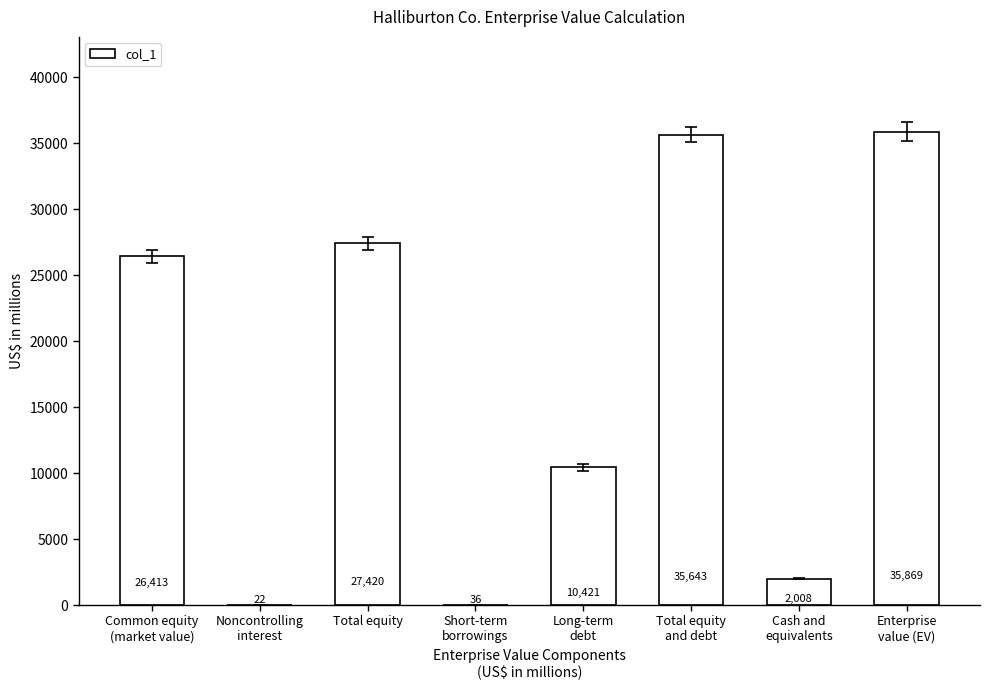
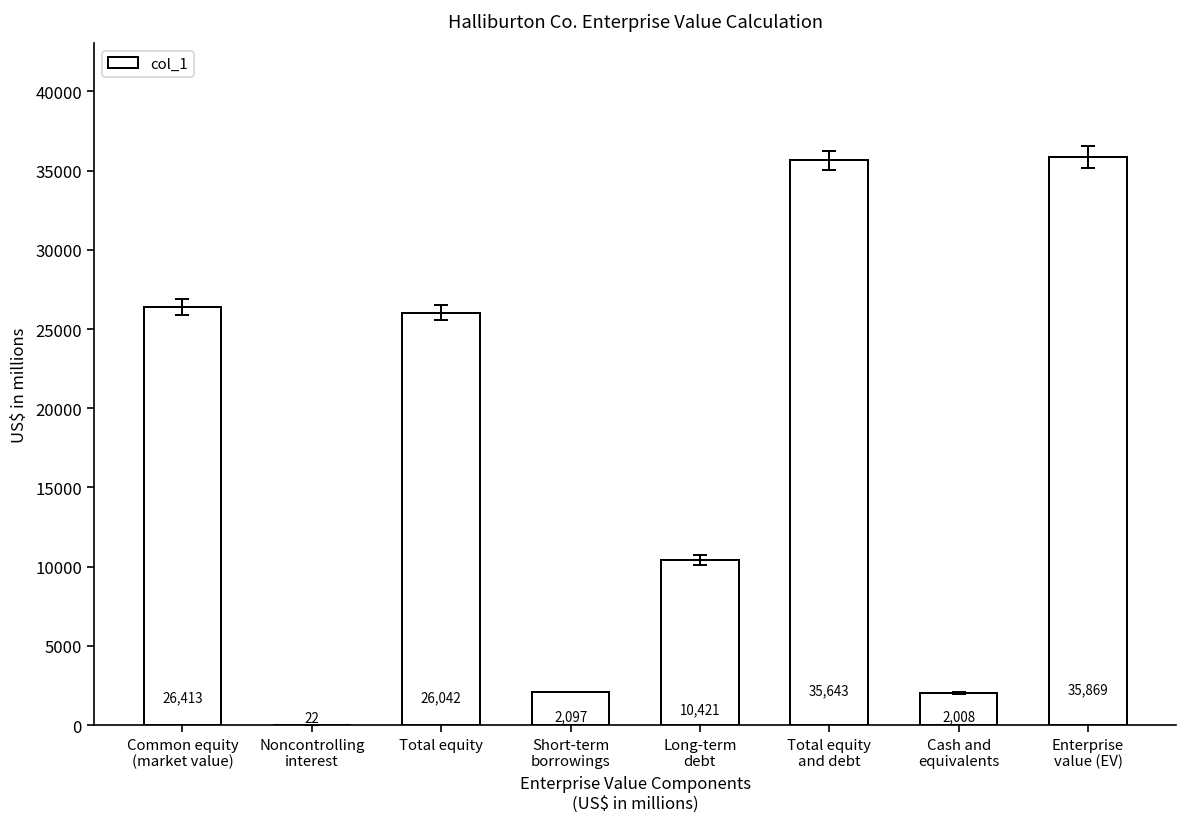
  {
    "col_1": {
      "Common equity (market value)": "26,413",
-     "Total equity": "27,420",
-     "Short-term borrowings": "36",
+     "Total equity": "26,042",
+     "Short-term borrowings": "2,097",
      "Long-term debt": "10,421",
      "Total equity and debt": "35,643",
      "Cash and equivalents": "2,008",
      "Enterprise value (EV)": "35,869"
    }
  }
